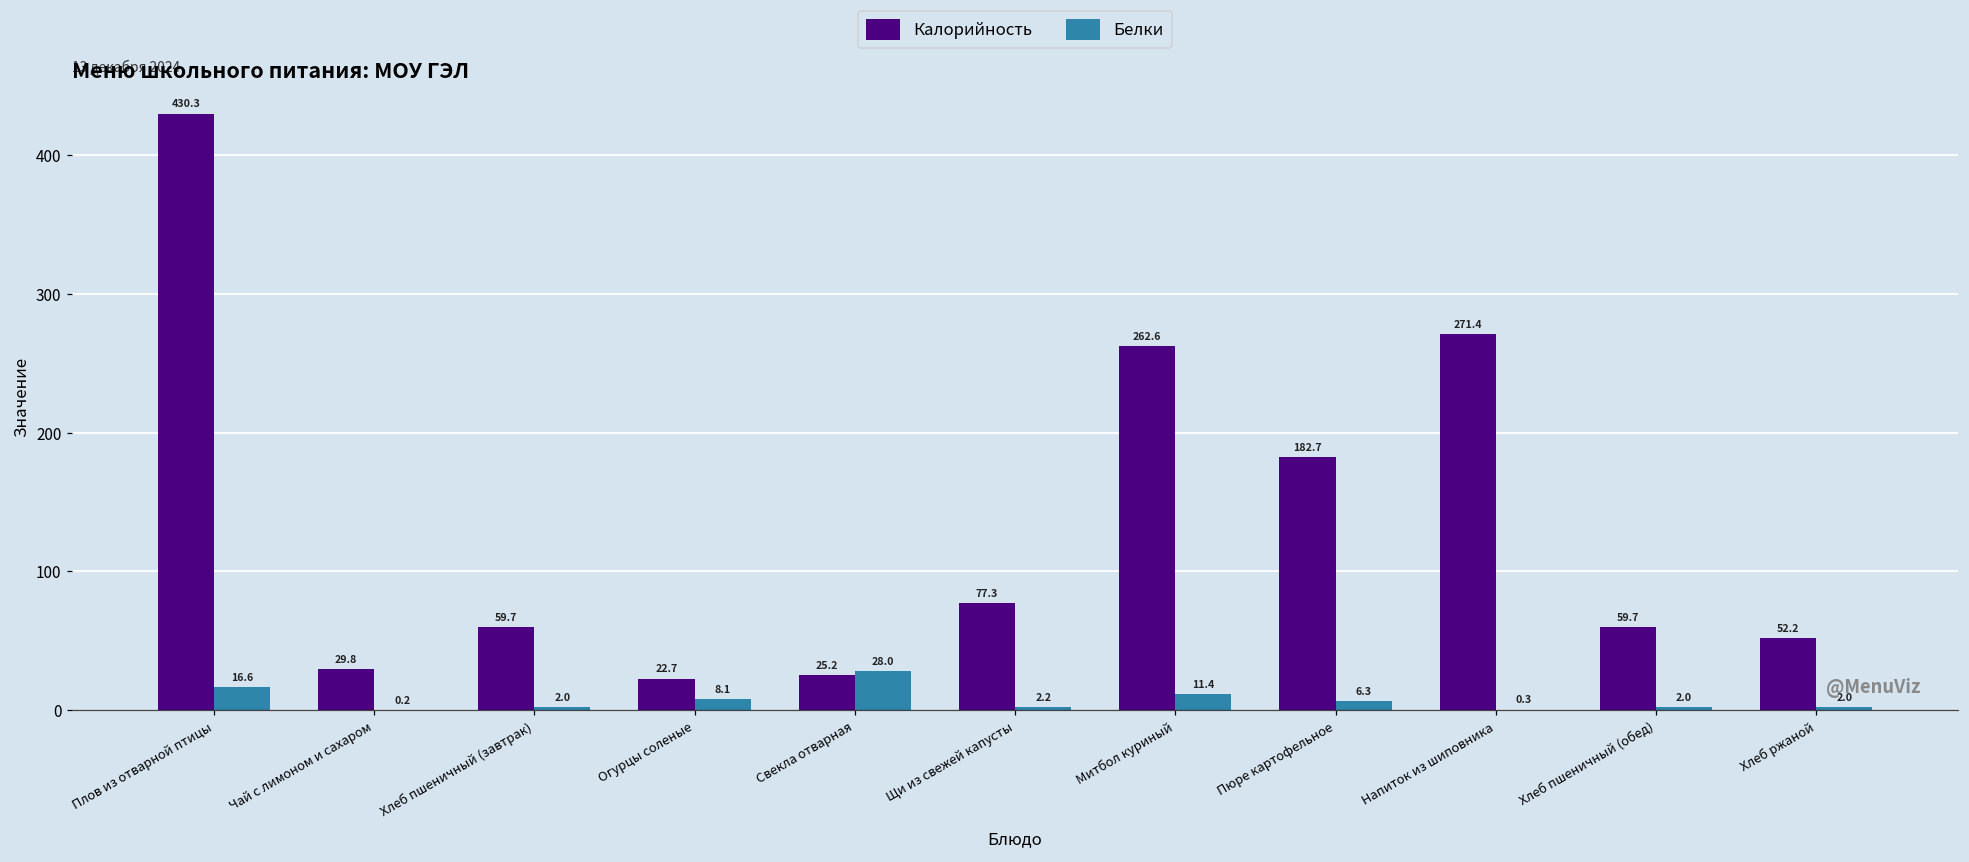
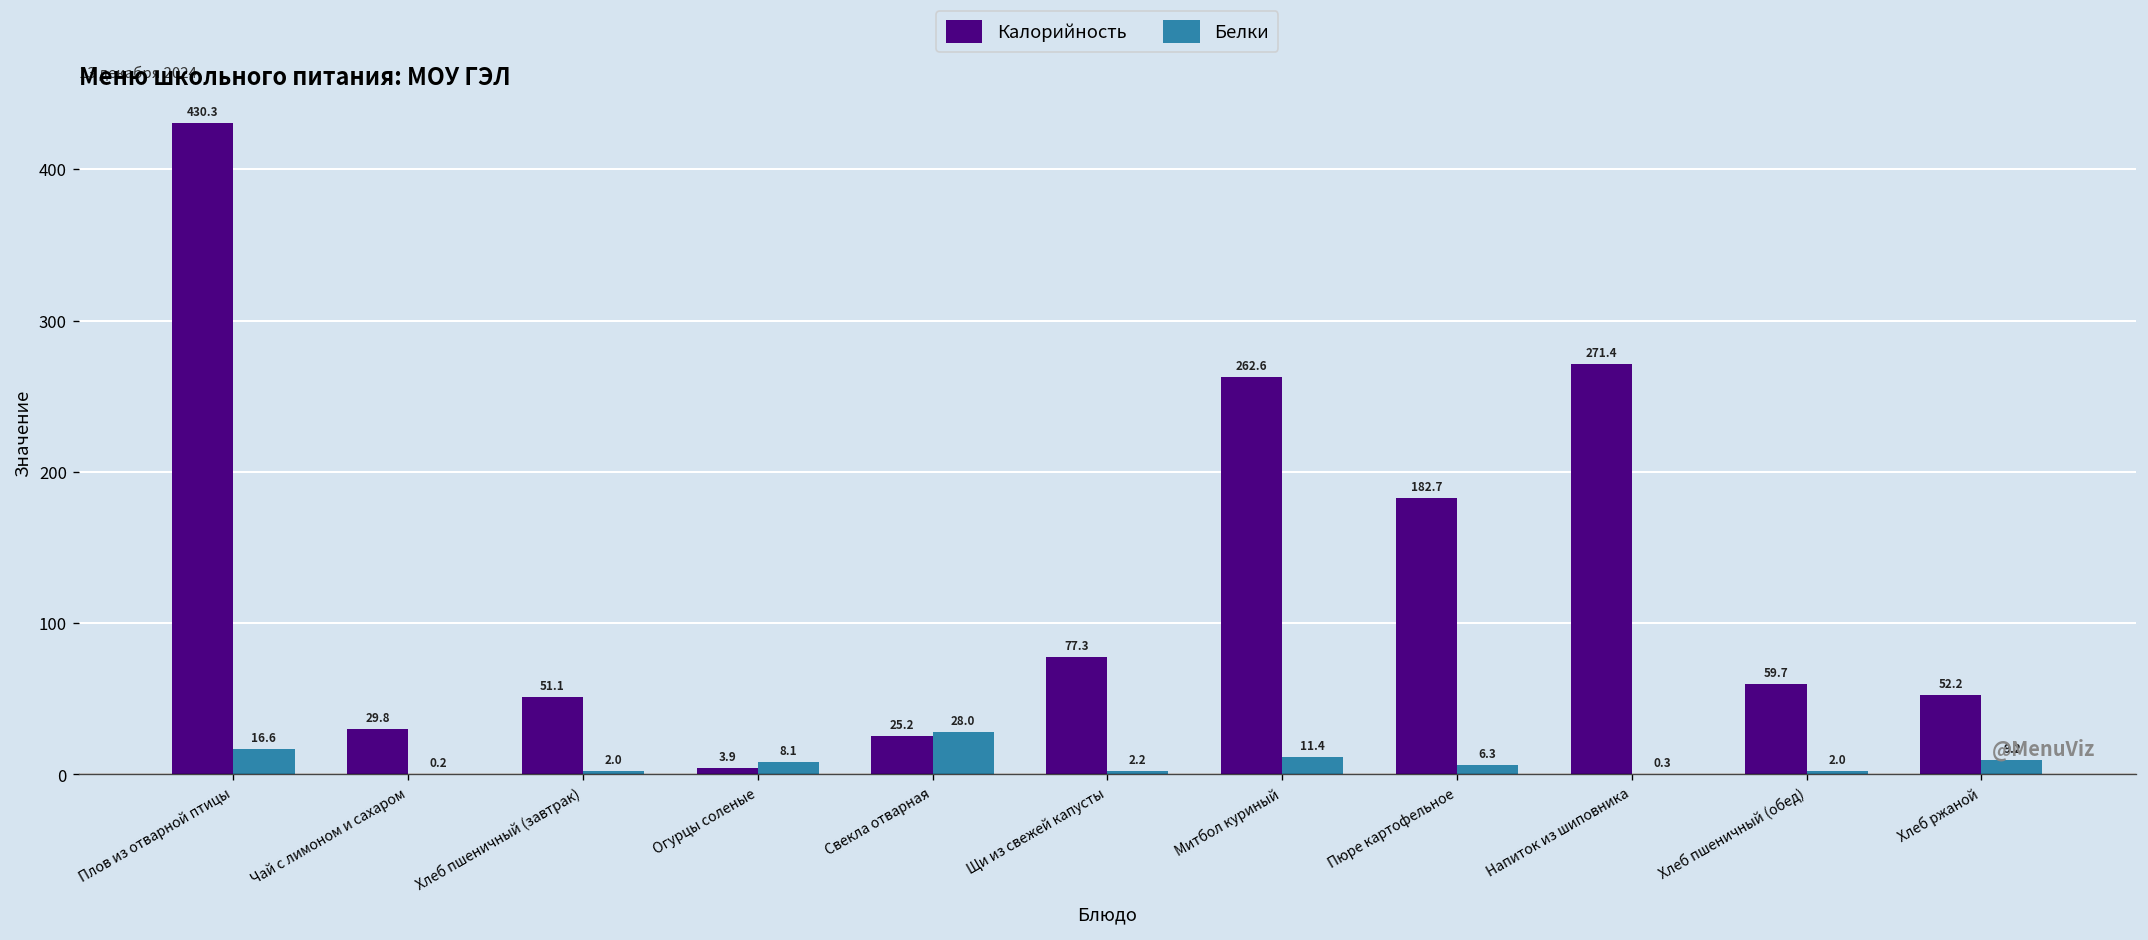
  {
    "Калорийность": {
      "Плов из отварной птицы": 430.3,
      "Чай с лимоном и сахаром": 29.8,
-     "Хлеб пшеничный (завтрак)": 59.7,
-     "Огурцы соленые": 22.7,
+     "Хлеб пшеничный (завтрак)": 51.1,
+     "Огурцы соленые": 3.9,
      "Свекла отварная": 25.2,
      "Щи из свежей капусты": 77.3,
      "Митбол куриный": 262.6,
      "Пюре картофельное": 182.7,
      "Напиток из шиповника": 271.4,
      "Хлеб пшеничный (обед)": 59.7,
      "Хлеб ржаной": 52.2
    },
    "Белки": {
      "Плов из отварной птицы": 16.6,
      "Чай с лимоном и сахаром": 0.2,
      "Хлеб пшеничный (завтрак)": 2.0,
      "Огурцы соленые": 8.1,
      "Свекла отварная": 28.0,
      "Щи из свежей капусты": 2.2,
      "Митбол куриный": 11.4,
      "Пюре картофельное": 6.3,
      "Напиток из шиповника": 0.3,
      "Хлеб пшеничный (обед)": 2.0,
-     "Хлеб ржаной": 2.0
+     "Хлеб ржаной": 9.2
    }
  }
